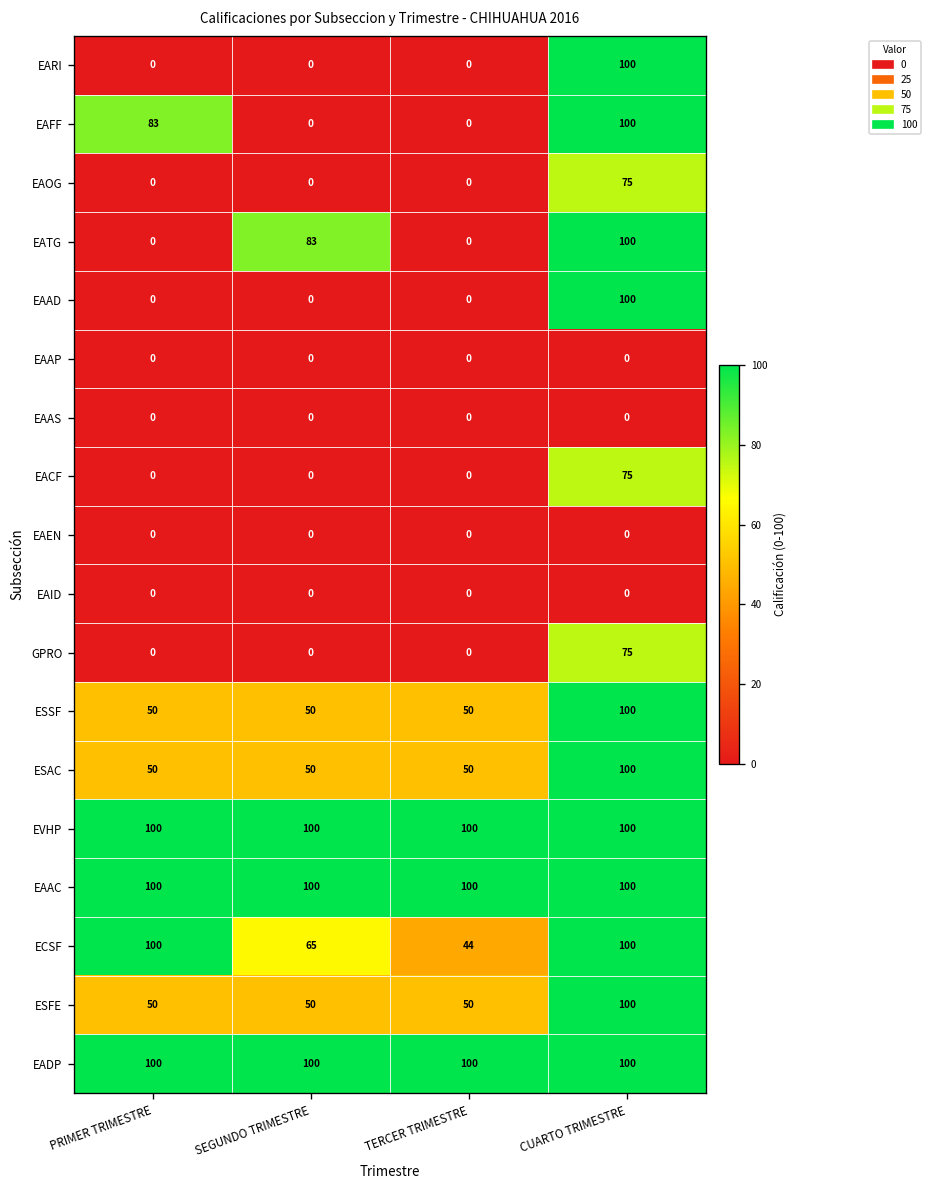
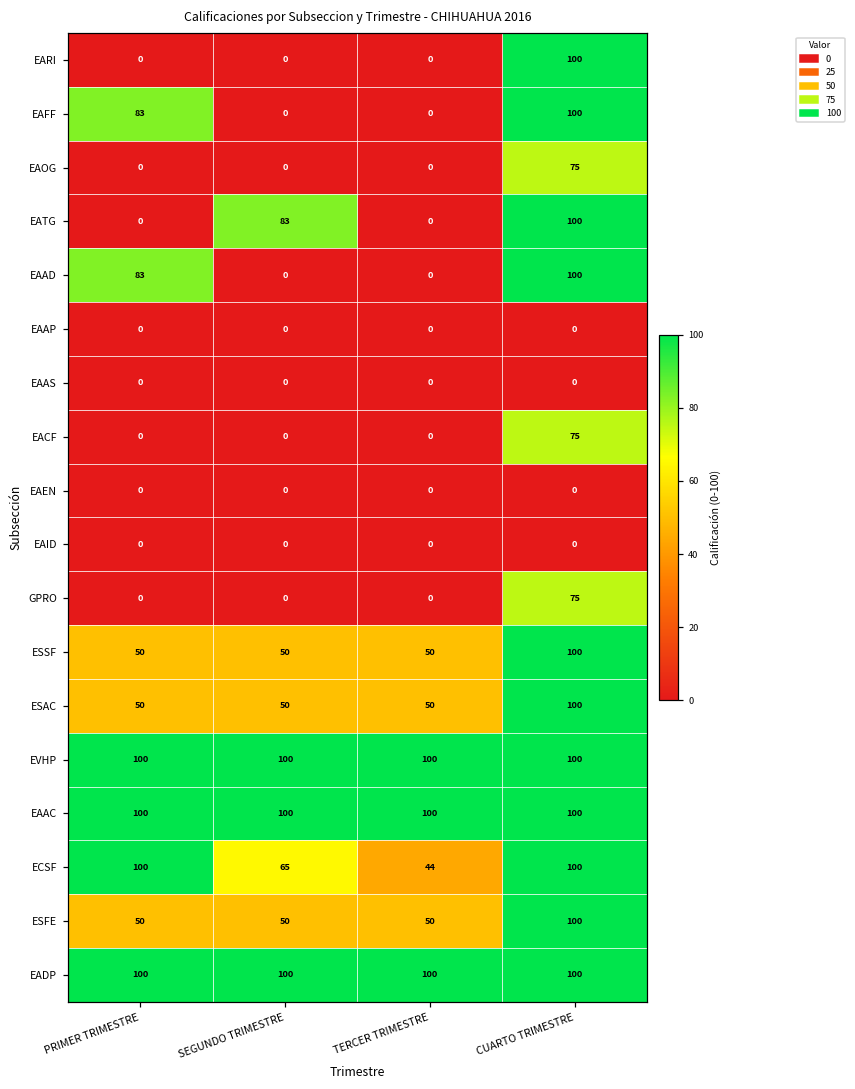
  {
    "EARI": {
      "PRIMER TRIMESTRE": 0,
      "SEGUNDO TRIMESTRE": 0,
      "TERCER TRIMESTRE": 0,
      "CUARTO TRIMESTRE": 100
    },
    "EAFF": {
      "PRIMER TRIMESTRE": 83,
      "SEGUNDO TRIMESTRE": 0,
      "TERCER TRIMESTRE": 0,
      "CUARTO TRIMESTRE": 100
    },
    "EAOG": {
      "PRIMER TRIMESTRE": 0,
      "SEGUNDO TRIMESTRE": 0,
      "TERCER TRIMESTRE": 0,
      "CUARTO TRIMESTRE": 75
    },
    "EATG": {
      "PRIMER TRIMESTRE": 0,
      "SEGUNDO TRIMESTRE": 83,
      "TERCER TRIMESTRE": 0,
      "CUARTO TRIMESTRE": 100
    },
    "EAAD": {
-     "PRIMER TRIMESTRE": 0,
+     "PRIMER TRIMESTRE": 83,
      "SEGUNDO TRIMESTRE": 0,
      "TERCER TRIMESTRE": 0,
      "CUARTO TRIMESTRE": 100
    },
    "EAAP": {
      "PRIMER TRIMESTRE": 0,
      "SEGUNDO TRIMESTRE": 0,
      "TERCER TRIMESTRE": 0,
      "CUARTO TRIMESTRE": 0
    },
    "EAAS": {
      "PRIMER TRIMESTRE": 0,
      "SEGUNDO TRIMESTRE": 0,
      "TERCER TRIMESTRE": 0,
      "CUARTO TRIMESTRE": 0
    },
    "EACF": {
      "PRIMER TRIMESTRE": 0,
      "SEGUNDO TRIMESTRE": 0,
      "TERCER TRIMESTRE": 0,
      "CUARTO TRIMESTRE": 75
    },
    "EAEN": {
      "PRIMER TRIMESTRE": 0,
      "SEGUNDO TRIMESTRE": 0,
      "TERCER TRIMESTRE": 0,
      "CUARTO TRIMESTRE": 0
    },
    "EAID": {
      "PRIMER TRIMESTRE": 0,
      "SEGUNDO TRIMESTRE": 0,
      "TERCER TRIMESTRE": 0,
      "CUARTO TRIMESTRE": 0
    },
    "GPRO": {
      "PRIMER TRIMESTRE": 0,
      "SEGUNDO TRIMESTRE": 0,
      "TERCER TRIMESTRE": 0,
      "CUARTO TRIMESTRE": 75
    },
    "ESSF": {
      "PRIMER TRIMESTRE": 50,
      "SEGUNDO TRIMESTRE": 50,
      "TERCER TRIMESTRE": 50,
      "CUARTO TRIMESTRE": 100
    },
    "ESAC": {
      "PRIMER TRIMESTRE": 50,
      "SEGUNDO TRIMESTRE": 50,
      "TERCER TRIMESTRE": 50,
      "CUARTO TRIMESTRE": 100
    },
    "EVHP": {
      "PRIMER TRIMESTRE": 100,
      "SEGUNDO TRIMESTRE": 100,
      "TERCER TRIMESTRE": 100,
      "CUARTO TRIMESTRE": 100
    },
    "EAAC": {
      "PRIMER TRIMESTRE": 100,
      "SEGUNDO TRIMESTRE": 100,
      "TERCER TRIMESTRE": 100,
      "CUARTO TRIMESTRE": 100
    },
    "ECSF": {
      "PRIMER TRIMESTRE": 100,
      "SEGUNDO TRIMESTRE": 65,
      "TERCER TRIMESTRE": 44,
      "CUARTO TRIMESTRE": 100
    },
    "ESFE": {
      "PRIMER TRIMESTRE": 50,
      "SEGUNDO TRIMESTRE": 50,
      "TERCER TRIMESTRE": 50,
      "CUARTO TRIMESTRE": 100
    },
    "EADP": {
      "PRIMER TRIMESTRE": 100,
      "SEGUNDO TRIMESTRE": 100,
      "TERCER TRIMESTRE": 100,
      "CUARTO TRIMESTRE": 100
    }
  }
